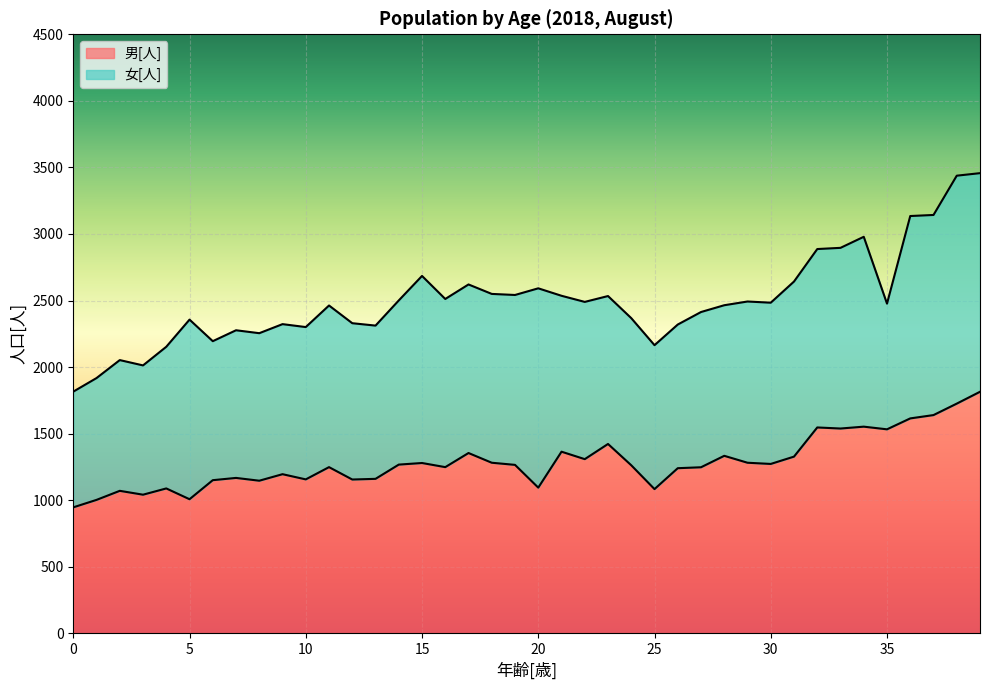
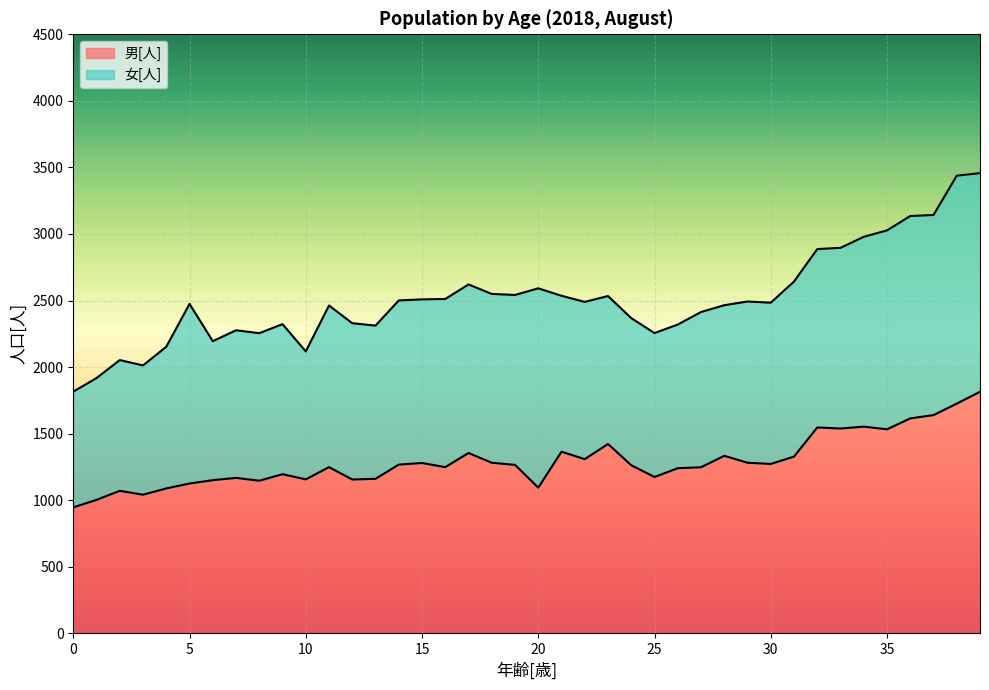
  {
    "男[人]": {
      "0": 950,
-     "5": 1010,
+     "5": 1130,
      "10": 1160,
      "15": 1280,
      "20": 1100,
-     "25": 1080,
+     "25": 1180,
      "30": 1270,
      "35": 1530
    },
    "女[人]": {
      "0": 870,
      "5": 1350,
-     "10": 1140,
-     "15": 1410,
+     "10": 960,
+     "15": 1230,
      "20": 1500,
      "25": 1080,
      "30": 1210,
-     "35": 940
+     "35": 1490
    }
  }
